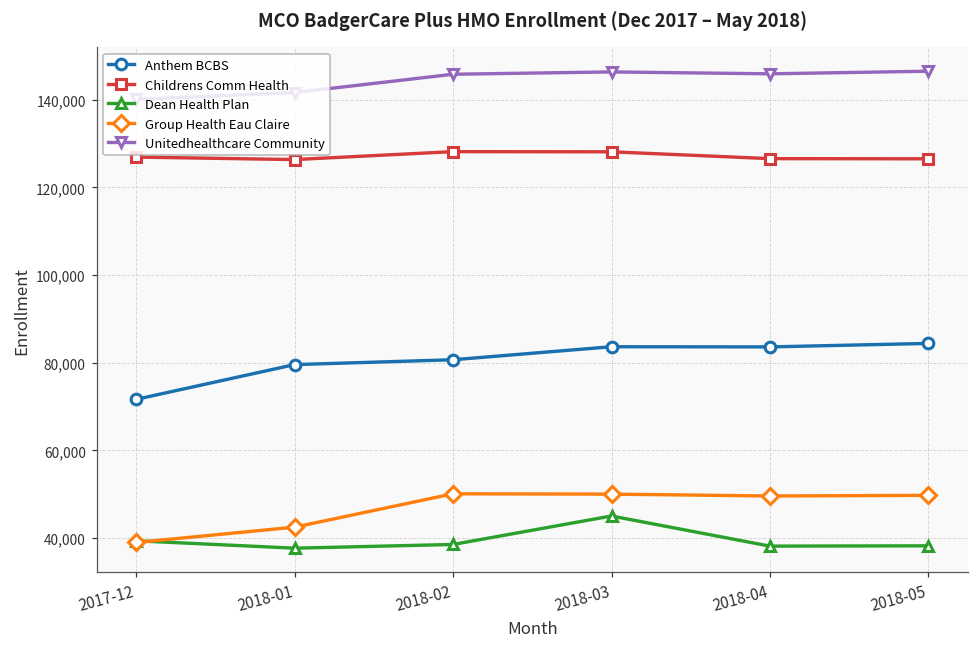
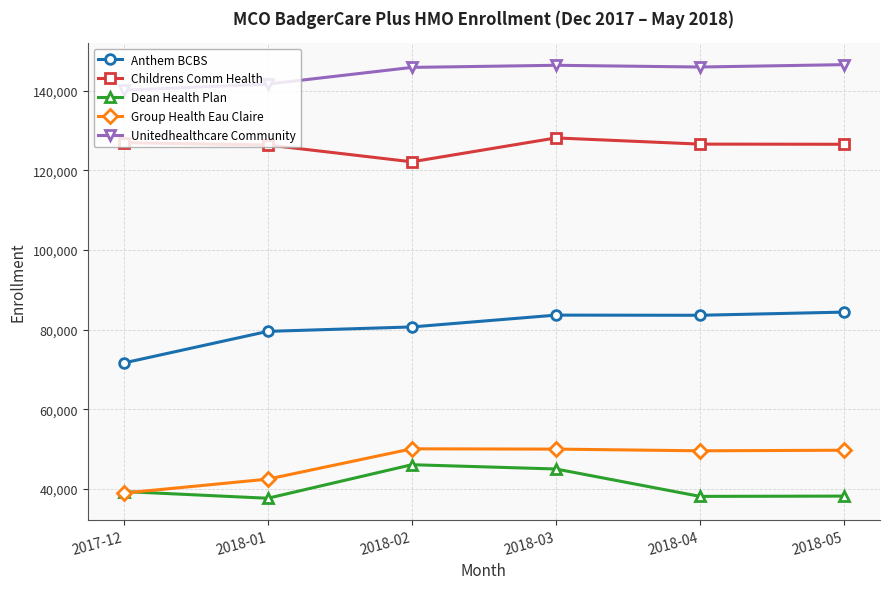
  {
    "Anthem BCBS": {
      "2017-12": "72,000",
      "2018-01": "80,000",
      "2018-02": "81,000",
      "2018-03": "84,000",
      "2018-04": "84,000",
      "2018-05": "84,000"
    },
    "Childrens Comm Health": {
-     "2018-02": "128,000",
+     "2018-02": "122,000",
      "2018-03": "128,000",
      "2018-04": "127,000",
      "2018-05": "127,000"
    },
    "Dean Health Plan": {
      "2018-01": "38,000",
-     "2018-02": "39,000",
+     "2018-02": "46,000",
      "2018-03": "45,000",
      "2018-04": "38,000",
      "2018-05": "38,000"
    },
    "Group Health Eau Claire": {
      "2018-01": "42,000",
      "2018-02": "50,000",
      "2018-03": "50,000",
      "2018-04": "50,000",
      "2018-05": "50,000"
    },
    "Unitedhealthcare Community": {
      "2018-02": "146,000",
      "2018-03": "146,000",
      "2018-04": "146,000",
      "2018-05": "147,000"
    }
  }
